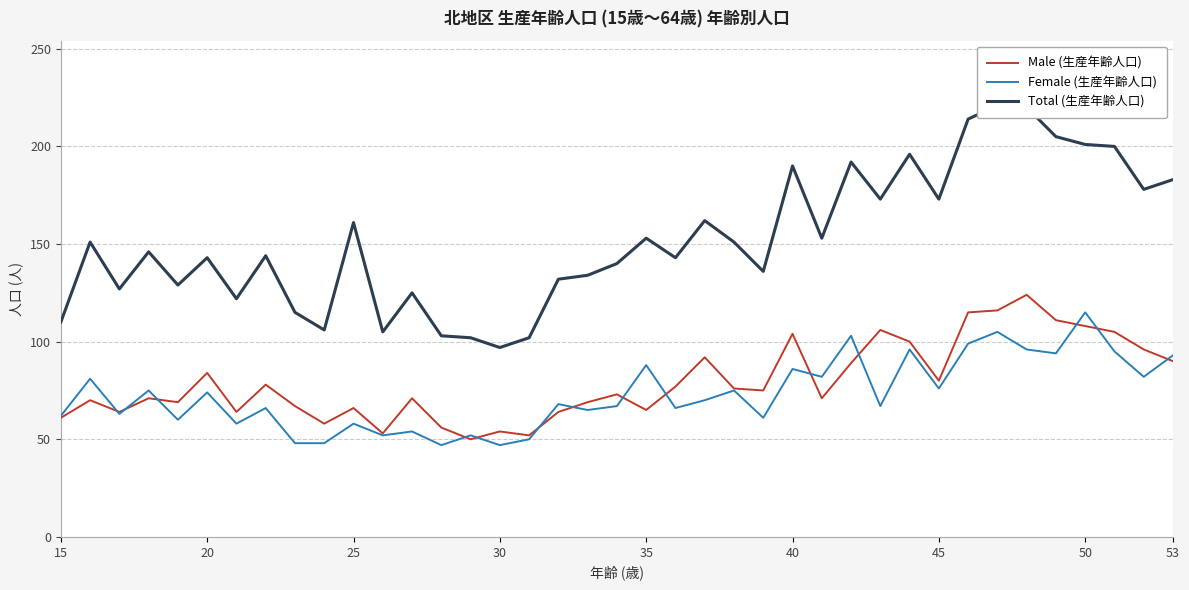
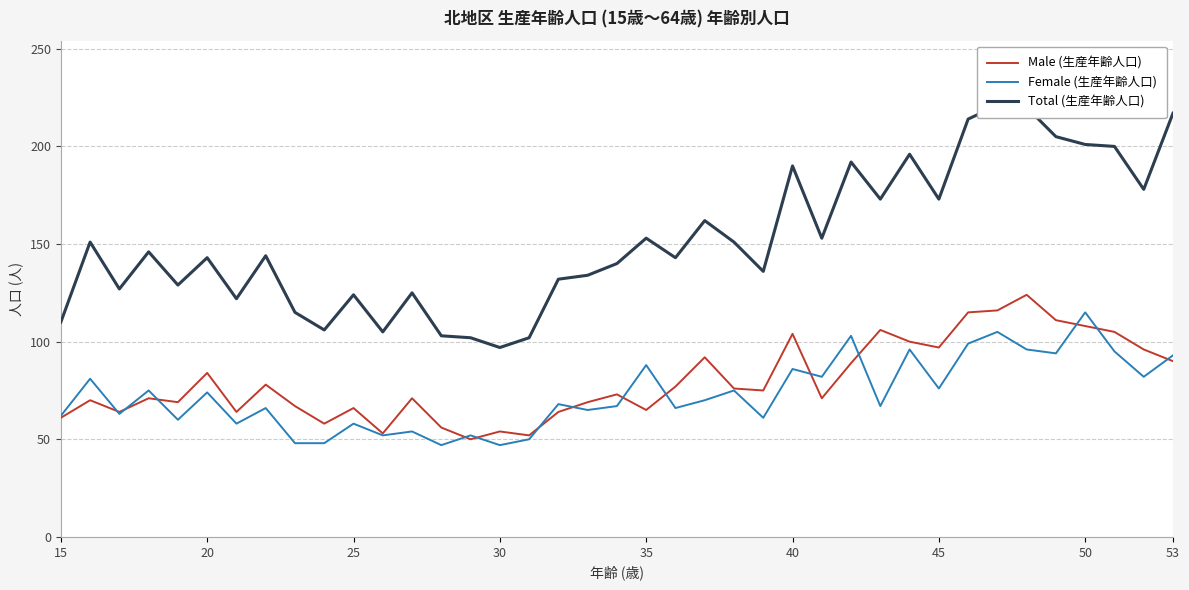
  {
    "Male (生産年齢人口)": {
      "20": 84,
      "25": 66,
      "30": 54,
      "35": 65,
      "40": 104,
-     "45": 80,
+     "45": 97,
      "50": 108,
      "53": 90
    },
    "Female (生産年齢人口)": {
      "20": 74,
      "25": 58,
      "30": 47,
      "35": 88,
      "40": 86,
      "45": 76,
      "50": 115,
      "53": 93
    },
    "Total (生産年齢人口)": {
      "15": 110,
      "20": 143,
-     "25": 161,
+     "25": 124,
      "30": 97,
      "35": 153,
      "40": 190,
      "45": 173,
      "50": 201,
-     "53": 183
+     "53": 217
    }
  }
